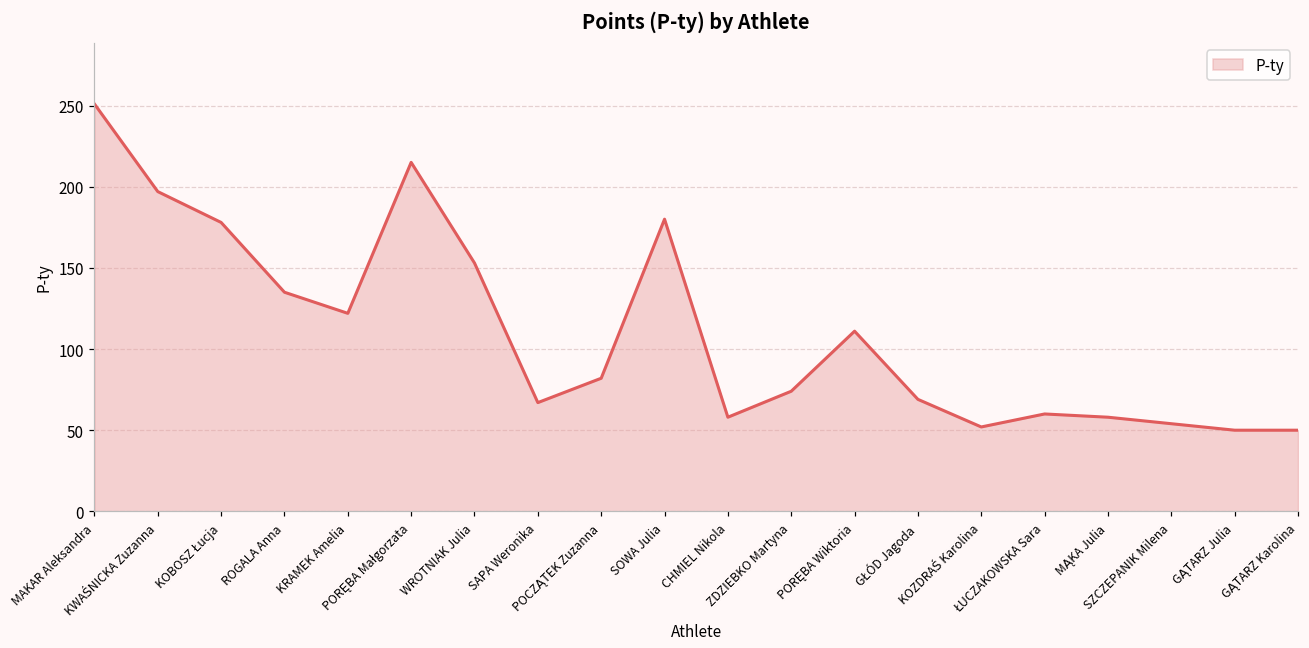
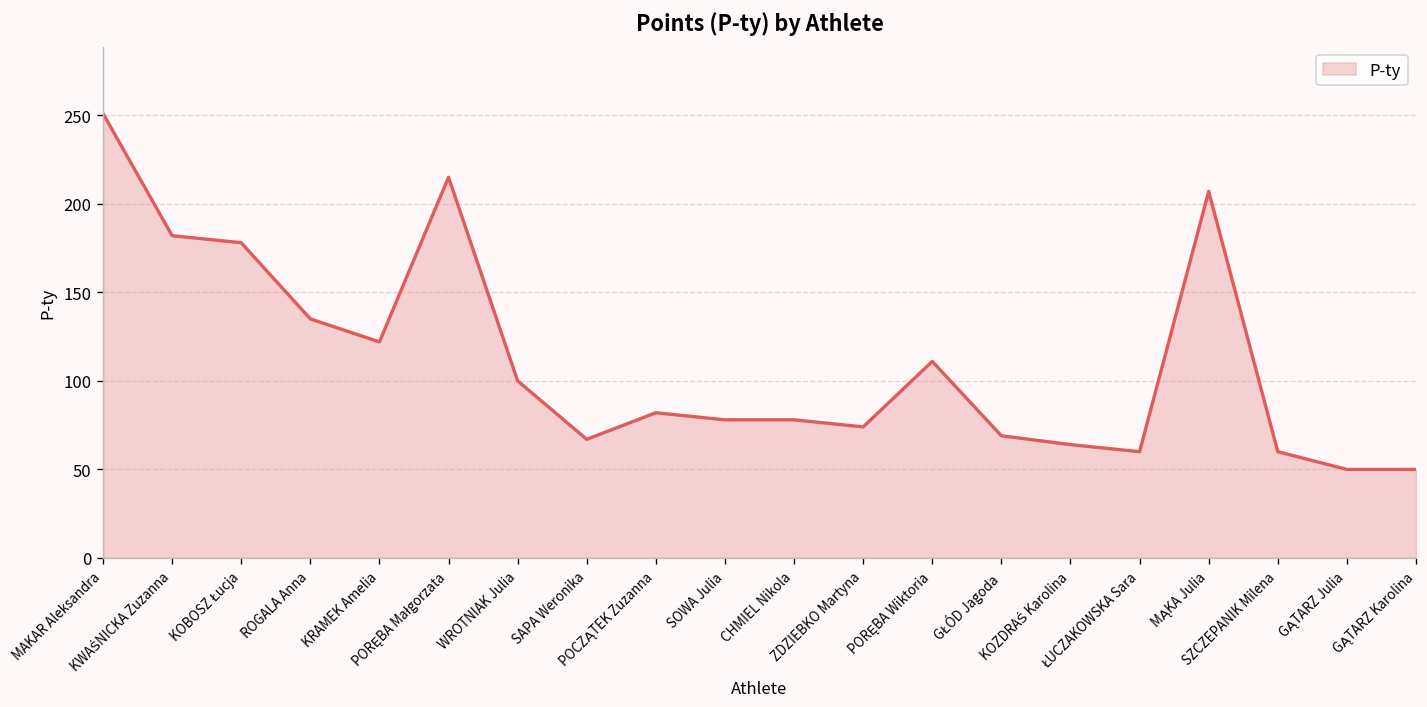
  {
    "MAKAR Aleksandra": 251,
-   "KWAŚNICKA Zuzanna": 197,
+   "KWAŚNICKA Zuzanna": 182,
    "KOBOSZ Łucja": 178,
    "ROGALA Anna": 135,
    "KRAMEK Amelia": 122,
    "PORĘBA Małgorzata": 215,
-   "WROTNIAK Julia": 153,
+   "WROTNIAK Julia": 100,
    "SAPA Weronika": 67,
    "POCZĄTEK Zuzanna": 82,
-   "SOWA Julia": 180,
-   "CHMIEL Nikola": 58,
+   "SOWA Julia": 78,
+   "CHMIEL Nikola": 78,
    "ZDZIEBKO Martyna": 74,
    "PORĘBA Wiktoria": 111,
    "GŁÓD Jagoda": 69,
-   "KOZDRAŚ Karolina": 52,
+   "KOZDRAŚ Karolina": 64,
    "ŁUCZAKOWSKA Sara": 60,
-   "MĄKA Julia": 58,
-   "SZCZEPANIK Milena": 54,
+   "MĄKA Julia": 207,
+   "SZCZEPANIK Milena": 60,
    "GĄTARZ Julia": 50,
    "GĄTARZ Karolina": 50
  }
